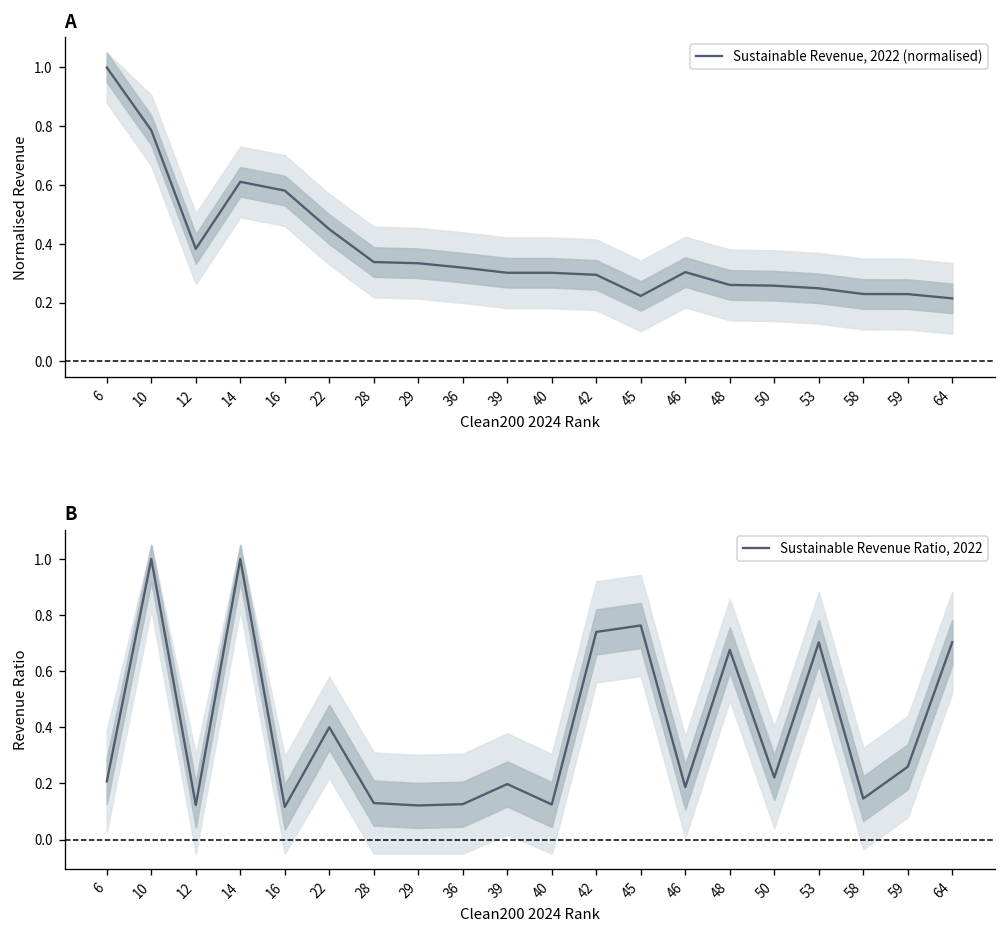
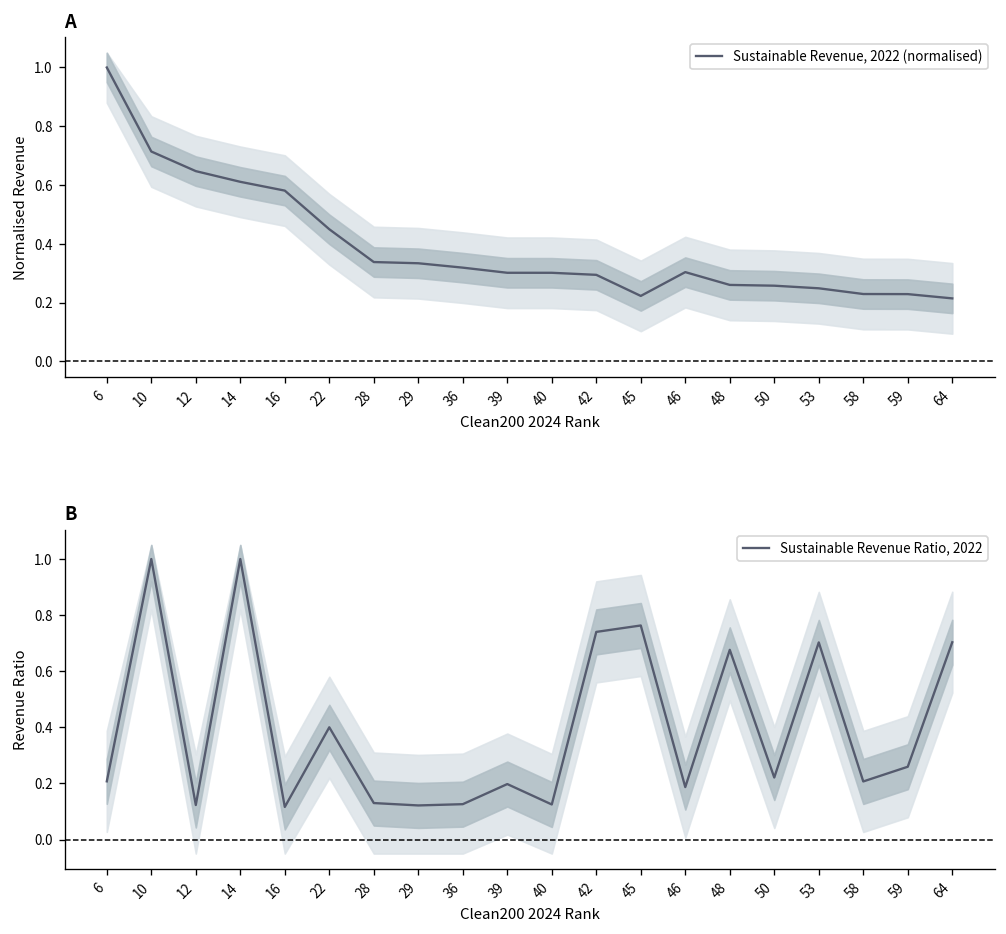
  {
    "A": {
      "Sustainable Revenue, 2022 (normalised)": {
        "6": 1.00,
-       "10": 0.79,
-       "12": 0.38,
+       "10": 0.71,
+       "12": 0.65,
        "14": 0.61,
        "16": 0.58,
        "22": 0.45,
        "28": 0.34,
        "29": 0.33,
        "36": 0.32,
        "39": 0.30,
        "40": 0.30,
        "42": 0.29,
        "45": 0.22,
        "46": 0.30,
        "48": 0.26,
        "50": 0.26,
        "53": 0.25,
        "58": 0.23,
        "59": 0.23,
        "64": 0.21
      }
    },
    "B": {
      "Sustainable Revenue Ratio, 2022": {
        "6": 0.21,
        "10": 1.00,
        "12": 0.12,
        "14": 1.00,
        "16": 0.12,
        "22": 0.40,
        "28": 0.13,
        "29": 0.12,
        "36": 0.13,
        "39": 0.20,
        "40": 0.12,
        "42": 0.74,
        "45": 0.76,
        "46": 0.19,
        "48": 0.68,
        "50": 0.22,
        "53": 0.70,
-       "58": 0.15,
+       "58": 0.21,
        "59": 0.26,
        "64": 0.70
      }
    }
  }
